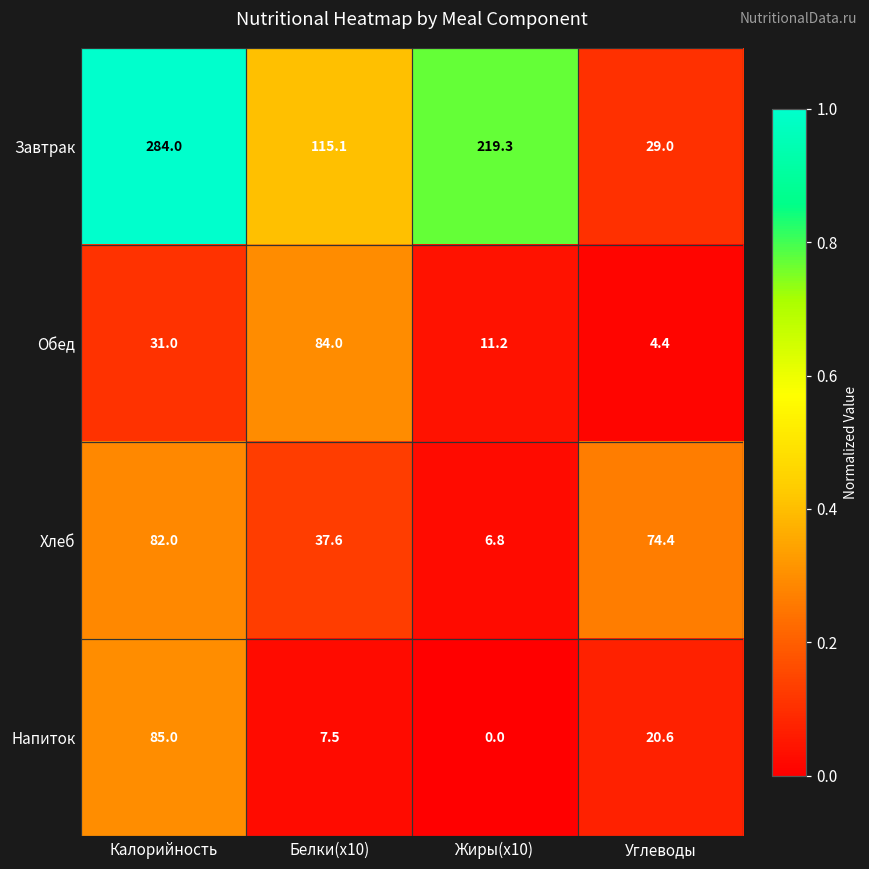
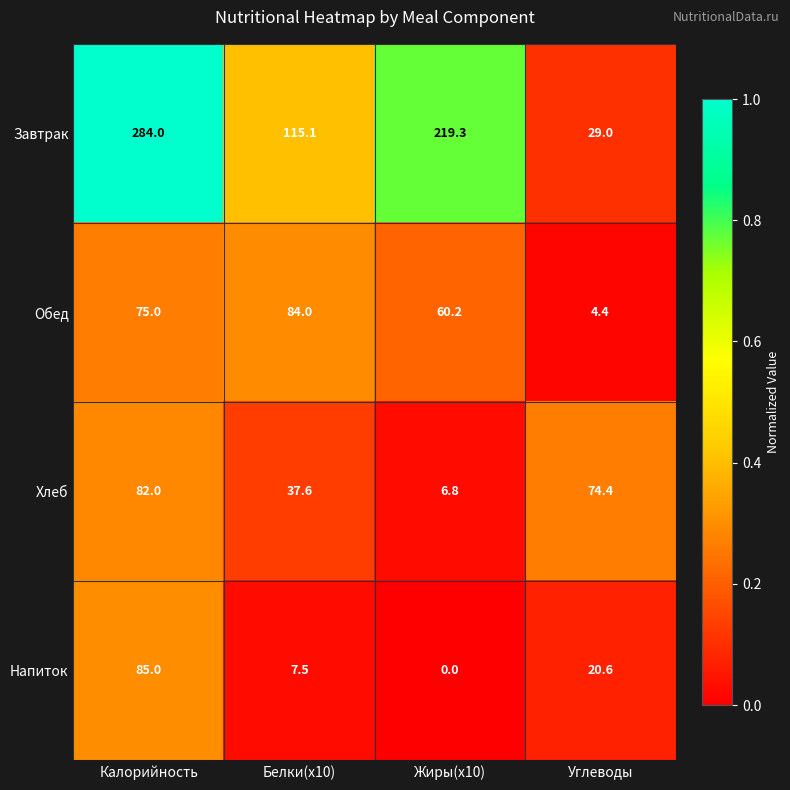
  {
    "Завтрак": {
      "Калорийность": 284.0,
      "Белки(x10)": 115.1,
      "Жиры(x10)": 219.3,
      "Углеводы": 29.0
    },
    "Обед": {
-     "Калорийность": 31.0,
+     "Калорийность": 75.0,
      "Белки(x10)": 84.0,
-     "Жиры(x10)": 11.2,
+     "Жиры(x10)": 60.2,
      "Углеводы": 4.4
    },
    "Хлеб": {
      "Калорийность": 82.0,
      "Белки(x10)": 37.6,
      "Жиры(x10)": 6.8,
      "Углеводы": 74.4
    },
    "Напиток": {
      "Калорийность": 85.0,
      "Белки(x10)": 7.5,
      "Жиры(x10)": 0.0,
      "Углеводы": 20.6
    }
  }
